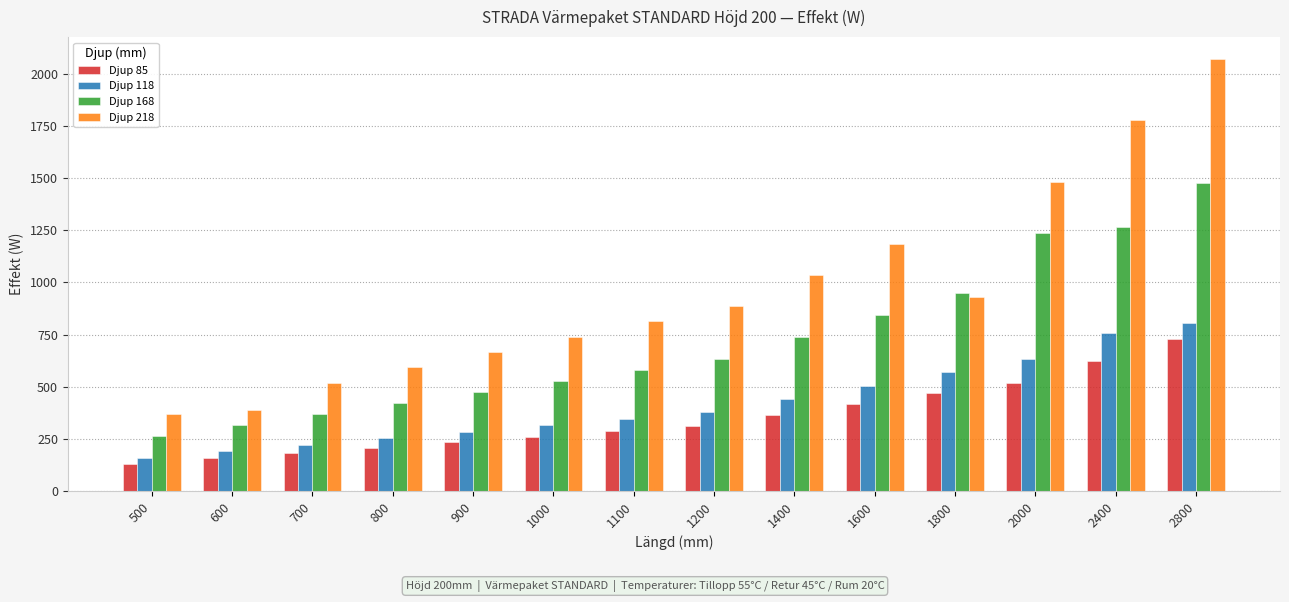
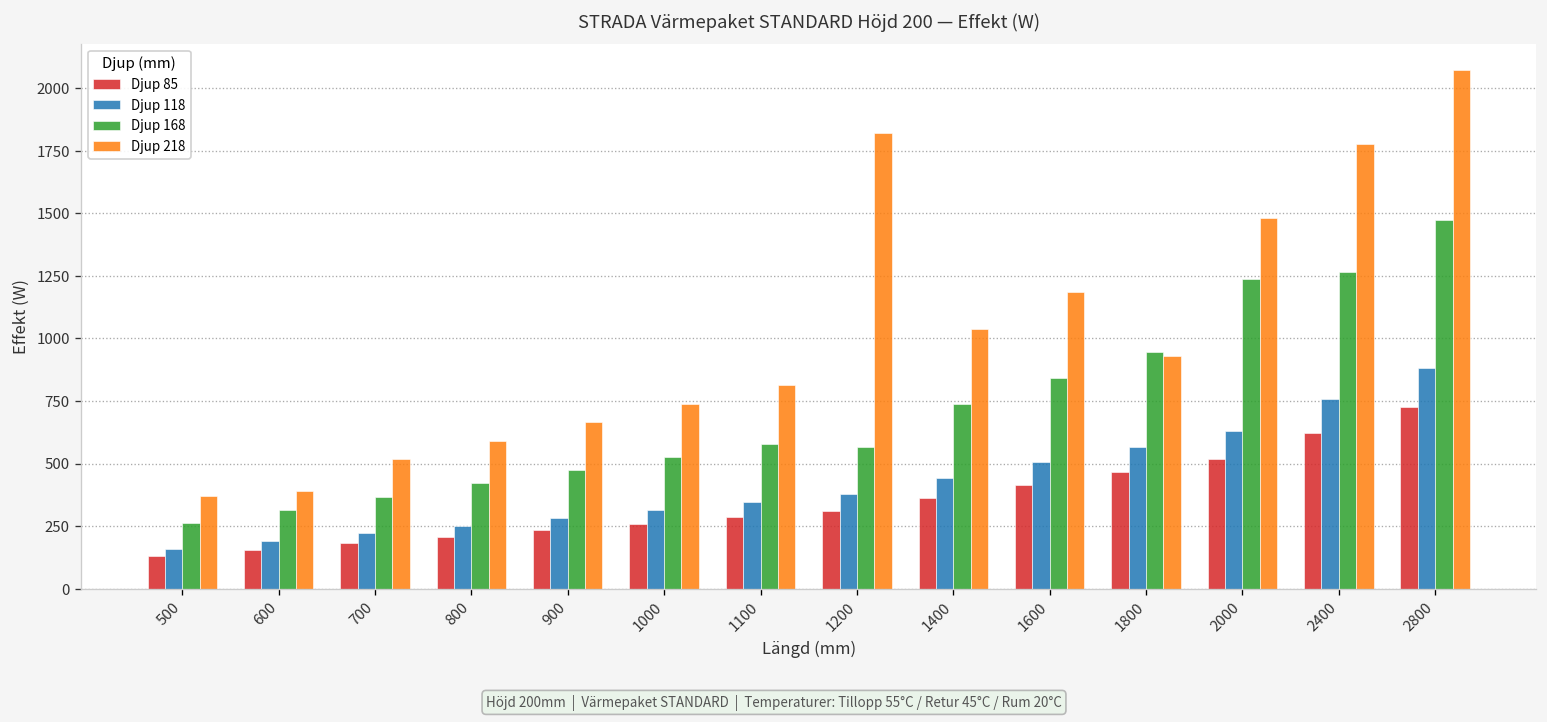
  {
    "Djup 85": {
      "500": 130,
      "600": 160,
      "700": 180,
      "800": 210,
      "900": 230,
      "1000": 260,
      "1100": 290,
      "1200": 310,
      "1400": 360,
      "1600": 420,
      "1800": 470,
      "2000": 520,
      "2400": 620,
      "2800": 730
    },
    "Djup 118": {
      "500": 160,
      "600": 190,
      "700": 220,
      "800": 250,
      "900": 280,
      "1000": 320,
      "1100": 350,
      "1200": 380,
      "1400": 440,
      "1600": 500,
      "1800": 570,
      "2000": 630,
      "2400": 760,
-     "2800": 800
+     "2800": 880
    },
    "Djup 168": {
      "500": 260,
      "600": 320,
      "700": 370,
      "800": 420,
      "900": 470,
      "1000": 530,
      "1100": 580,
-     "1200": 630,
+     "1200": 560,
      "1400": 740,
      "1600": 840,
      "1800": 950,
      "2000": 1240,
      "2400": 1260,
      "2800": 1470
    },
    "Djup 218": {
      "500": 370,
      "600": 390,
      "700": 520,
      "800": 590,
      "900": 670,
      "1000": 740,
      "1100": 810,
-     "1200": 890,
+     "1200": 1820,
      "1400": 1040,
      "1600": 1180,
      "1800": 930,
      "2000": 1480,
      "2400": 1780,
      "2800": 2070
    }
  }
